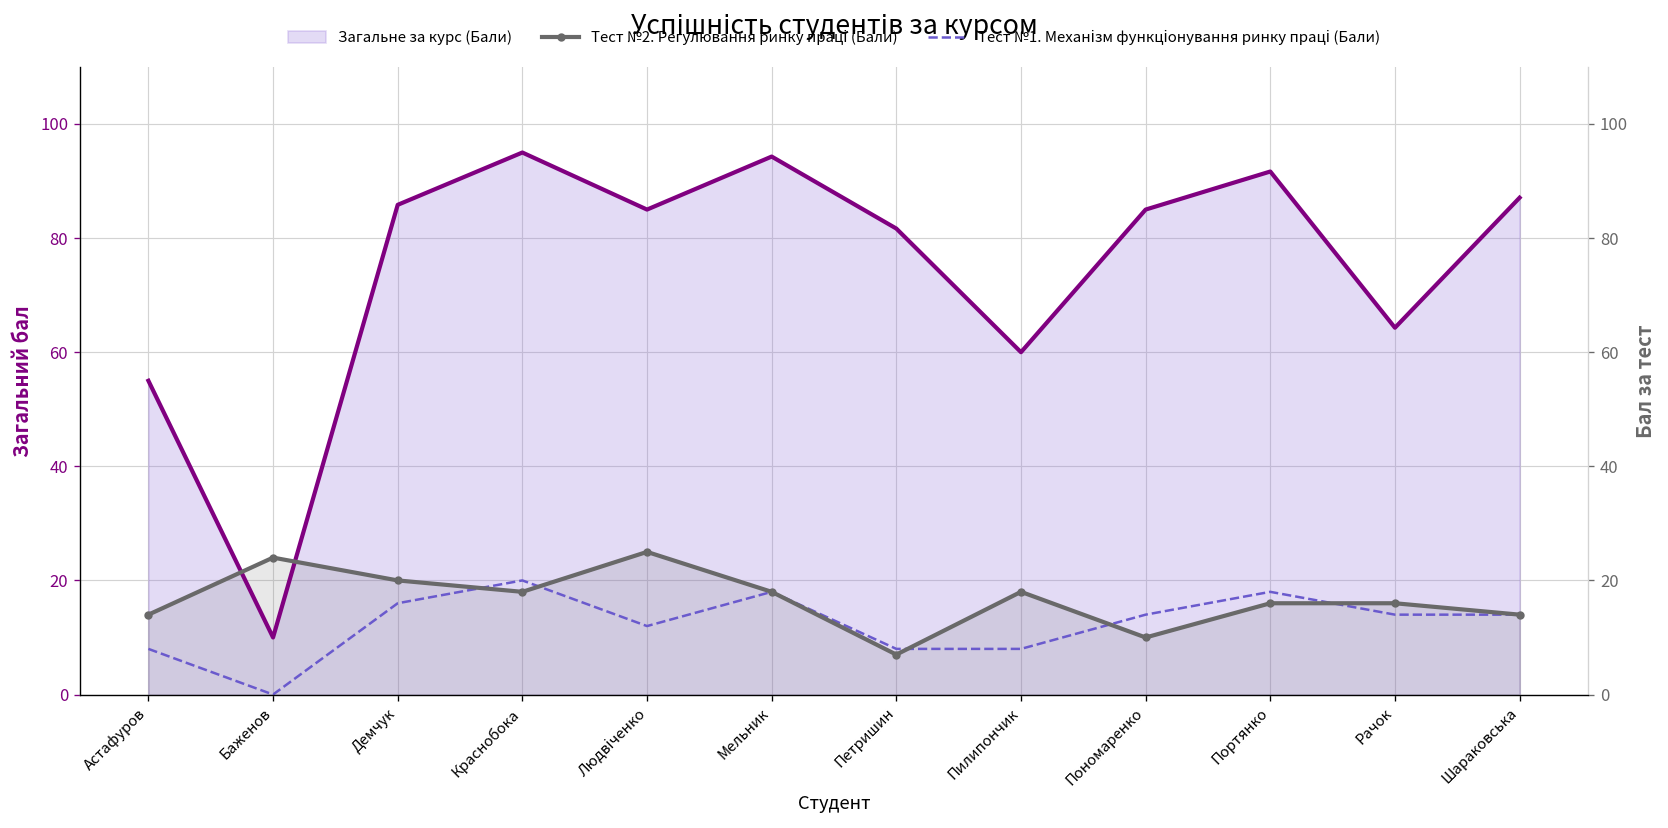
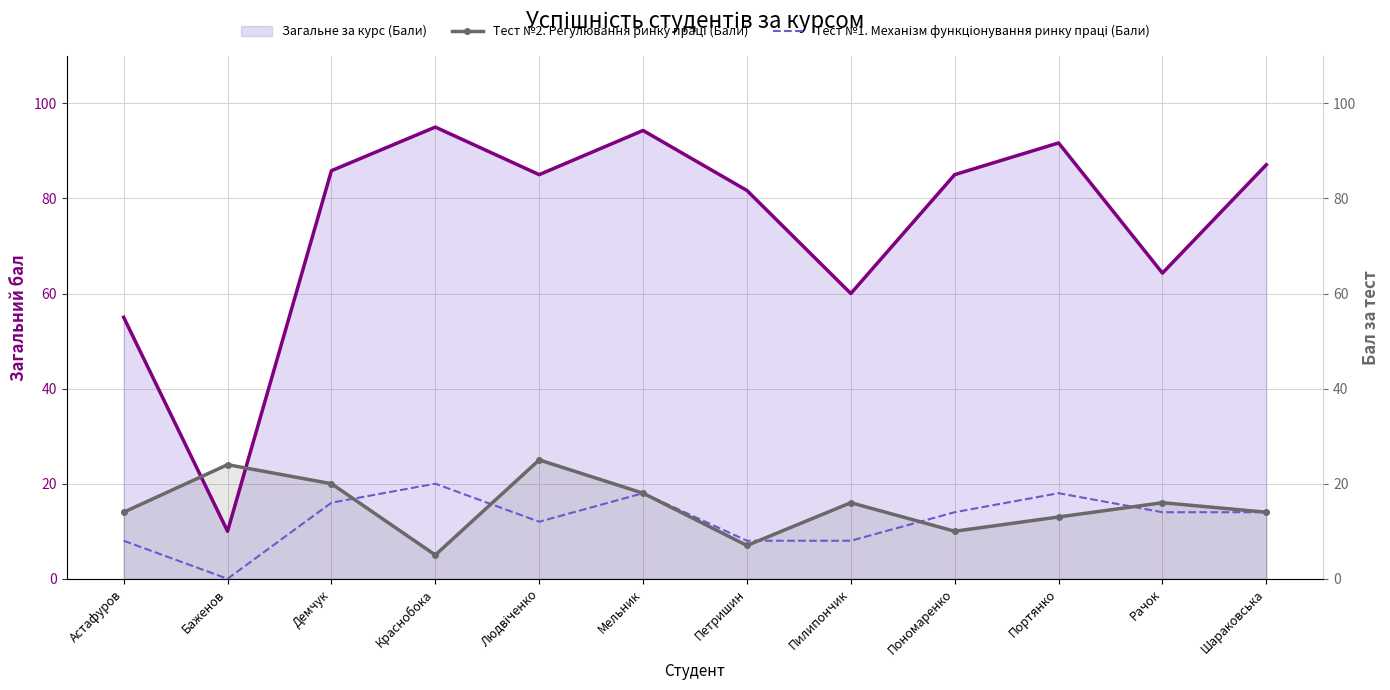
  {
    "Тест №2. Регулювання ринку праці (Бали)": {
      "Астафуров": 14,
      "Баженов": 24,
      "Демчук": 20,
-     "Краснобока": 18,
+     "Краснобока": 5,
      "Людвіченко": 25,
      "Петришин": 7,
-     "Пилипончик": 18,
+     "Пилипончик": 16,
      "Пономаренко": 10,
-     "Портянко": 16,
+     "Портянко": 13,
      "Рачок": 16
    }
  }
